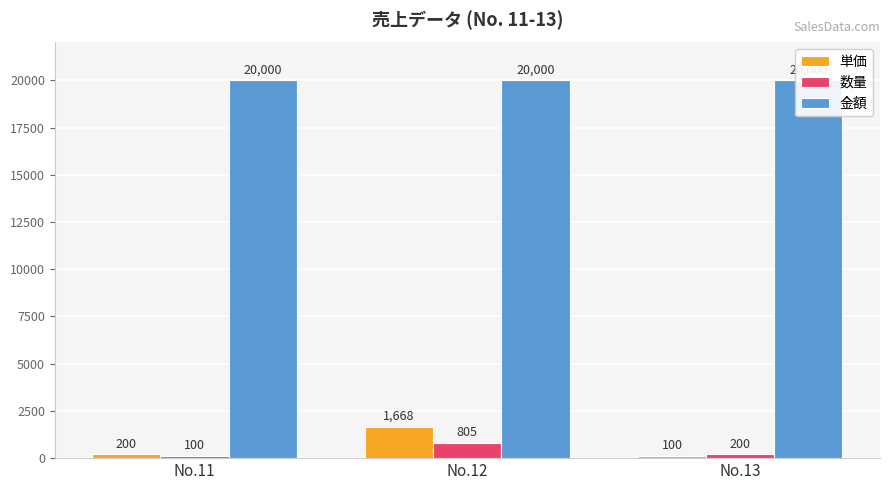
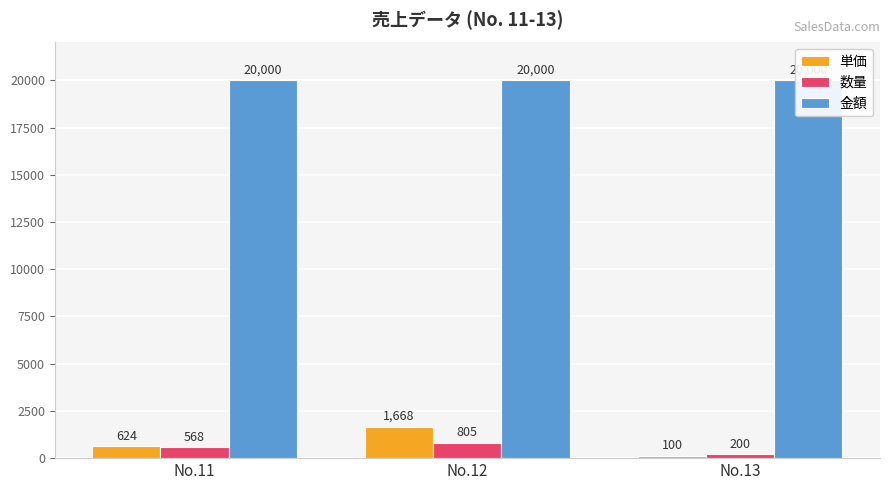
  {
    "単価": {
-     "No.11": "200",
+     "No.11": "624",
      "No.12": "1,668",
      "No.13": "100"
    },
    "数量": {
-     "No.11": "100",
+     "No.11": "568",
      "No.12": "805",
      "No.13": "200"
    },
    "金額": {
      "No.11": "20,000",
      "No.12": "20,000"
    }
  }
